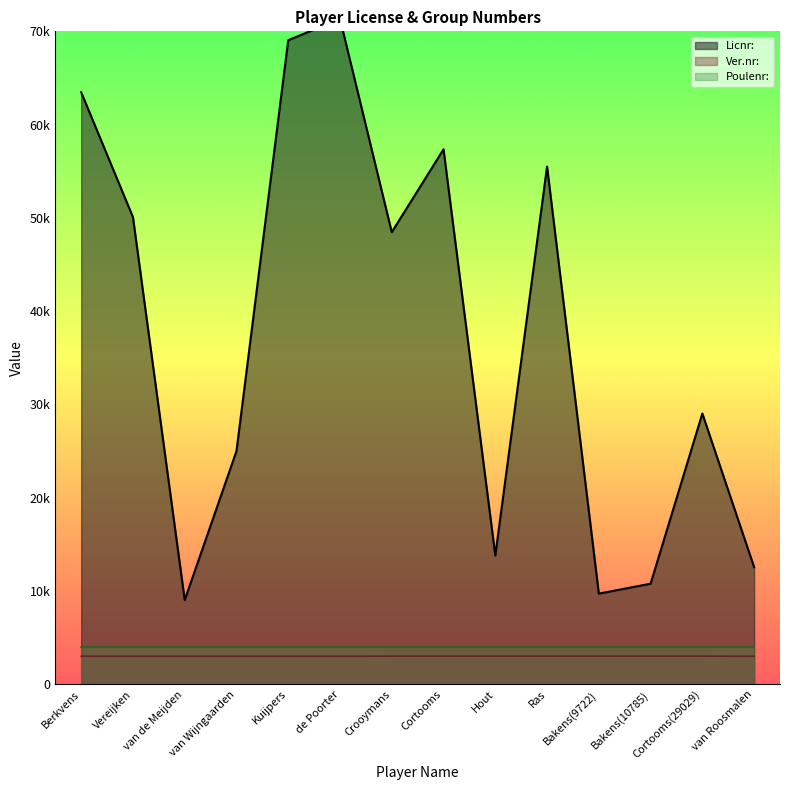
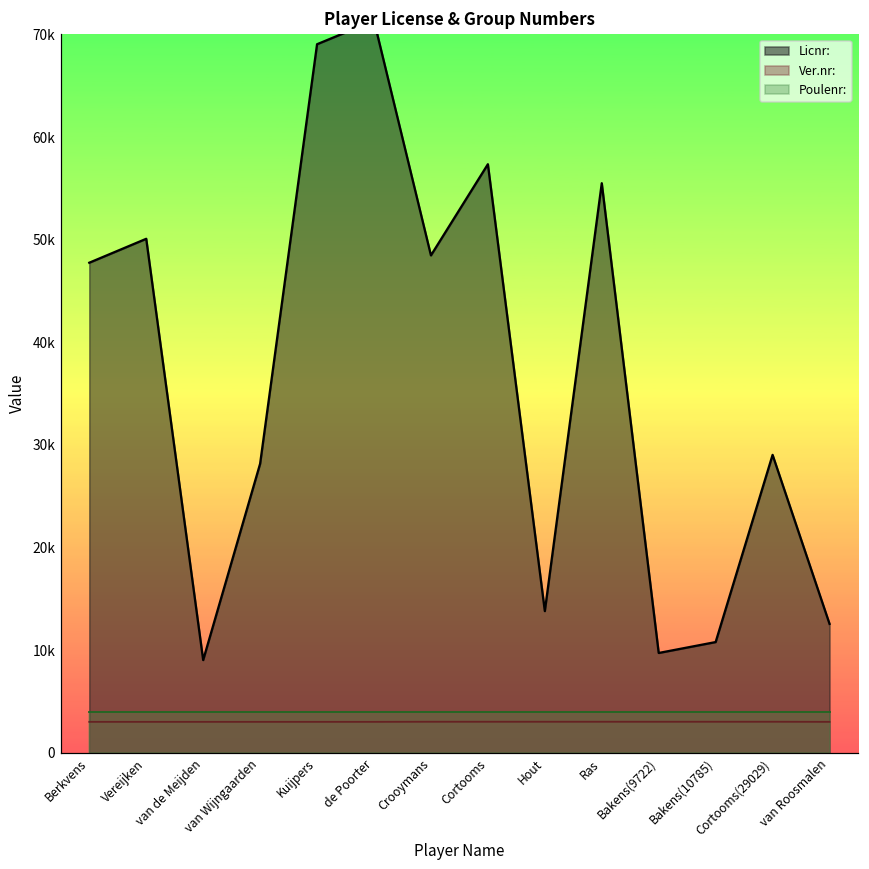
  {
    "Licnr:": {
-     "Berkvens": 63000,
+     "Berkvens": 48000,
      "Vereijken": 50000,
      "van de Meijden": 9000,
-     "van Wijngaarden": 25000,
+     "van Wijngaarden": 28000,
      "Kuijpers": 69000,
      "Crooymans": 48000,
      "Cortooms": 57000,
      "Hout": 14000,
      "Ras": 56000,
      "Bakens(9722)": 10000,
      "Bakens(10785)": 11000,
      "Cortooms(29029)": 29000,
      "van Roosmalen": 13000
    },
    "Ver.nr:": {
      "Berkvens": 3000,
      "Vereijken": 3000,
      "van de Meijden": 3000,
      "van Wijngaarden": 3000,
      "Kuijpers": 3000,
      "de Poorter": 3000,
      "Crooymans": 3000,
      "Cortooms": 3000,
      "Hout": 3000,
      "Ras": 3000,
      "Bakens(9722)": 3000,
      "Bakens(10785)": 3000,
      "Cortooms(29029)": 3000,
      "van Roosmalen": 3000
    },
    "Poulenr:": {
      "Berkvens": 4000,
      "Vereijken": 4000,
      "van de Meijden": 4000,
      "van Wijngaarden": 4000,
      "Kuijpers": 4000,
      "de Poorter": 4000,
      "Crooymans": 4000,
      "Cortooms": 4000,
      "Hout": 4000,
      "Ras": 4000,
      "Bakens(9722)": 4000,
      "Bakens(10785)": 4000,
      "Cortooms(29029)": 4000,
      "van Roosmalen": 4000
    }
  }
